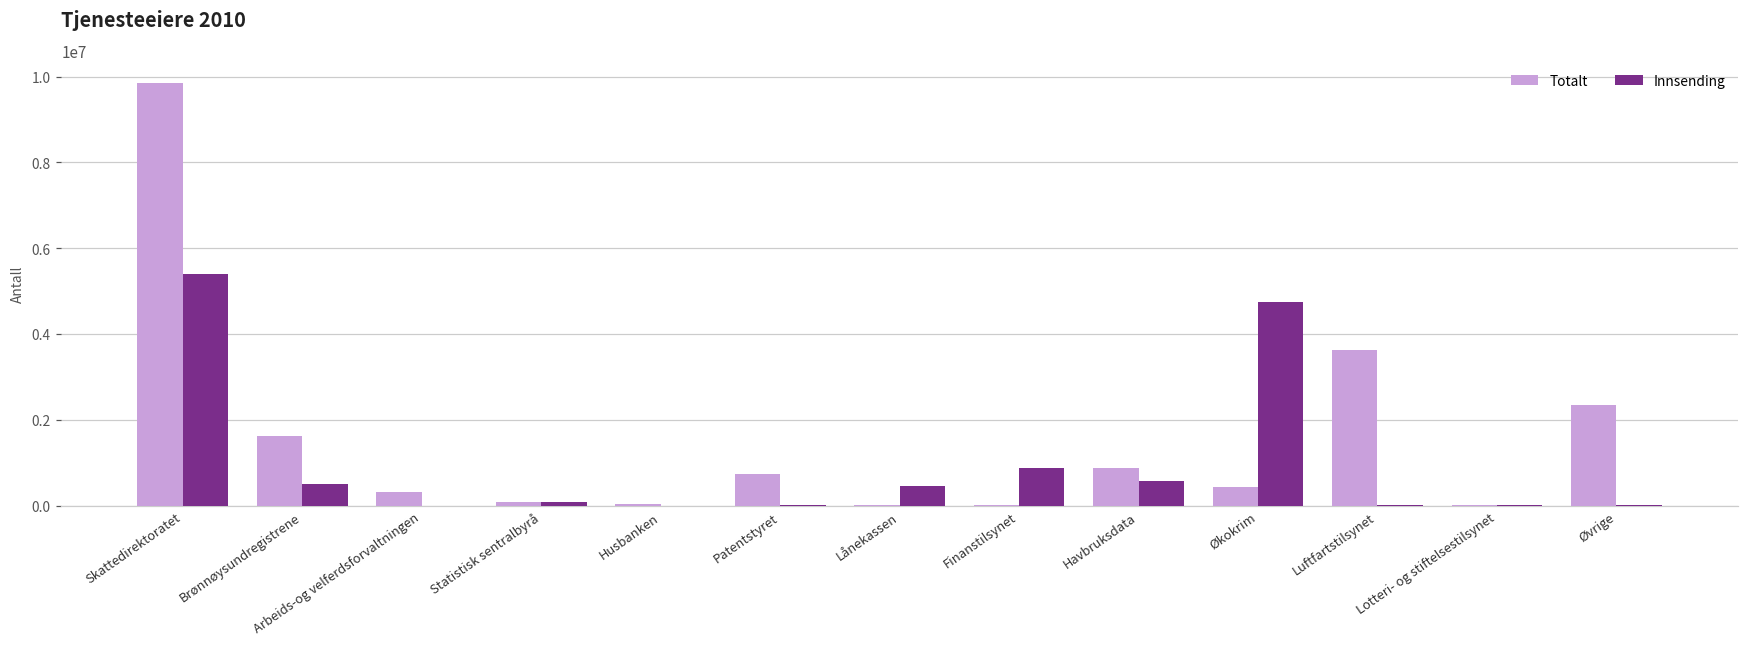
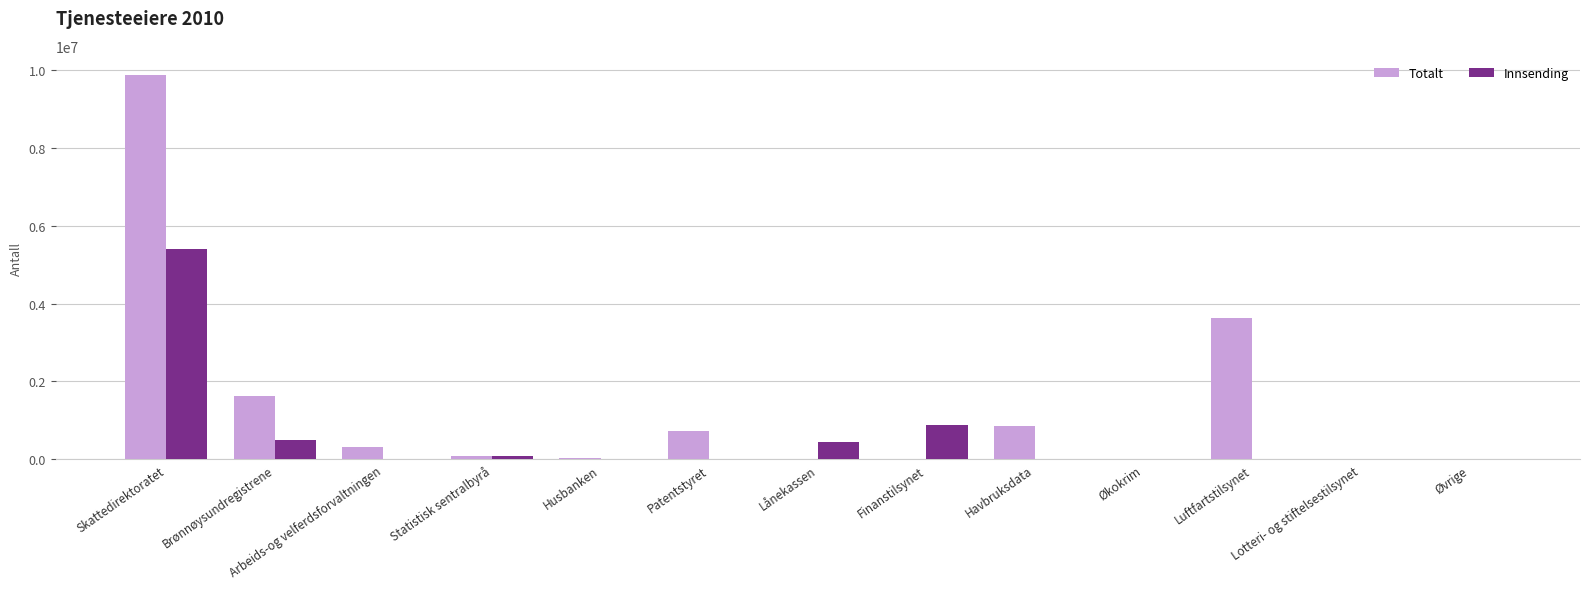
  {
    "Totalt": {
      "Skattedirektoratet": 9900000,
      "Brønnøysundregistrene": 1600000,
      "Arbeids-og velferdsforvaltningen": 300000,
      "Statistisk sentralbyrå": 100000,
      "Patentstyret": 700000,
      "Havbruksdata": 900000,
-     "Økokrim": 400000,
+     "Økokrim": 0,
      "Luftfartstilsynet": 3600000,
-     "Øvrige": 2300000
+     "Øvrige": 0
    },
    "Innsending": {
      "Skattedirektoratet": 5400000,
      "Brønnøysundregistrene": 500000,
      "Arbeids-og velferdsforvaltningen": 0,
      "Statistisk sentralbyrå": 100000,
      "Lånekassen": 500000,
      "Finanstilsynet": 900000,
-     "Havbruksdata": 600000,
-     "Økokrim": 4700000
+     "Havbruksdata": 0,
+     "Økokrim": 0
    }
  }
